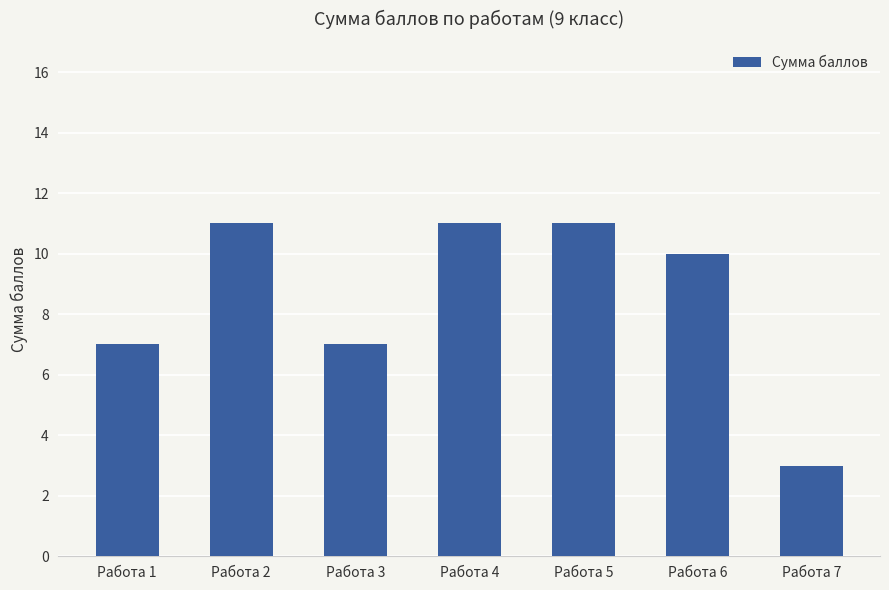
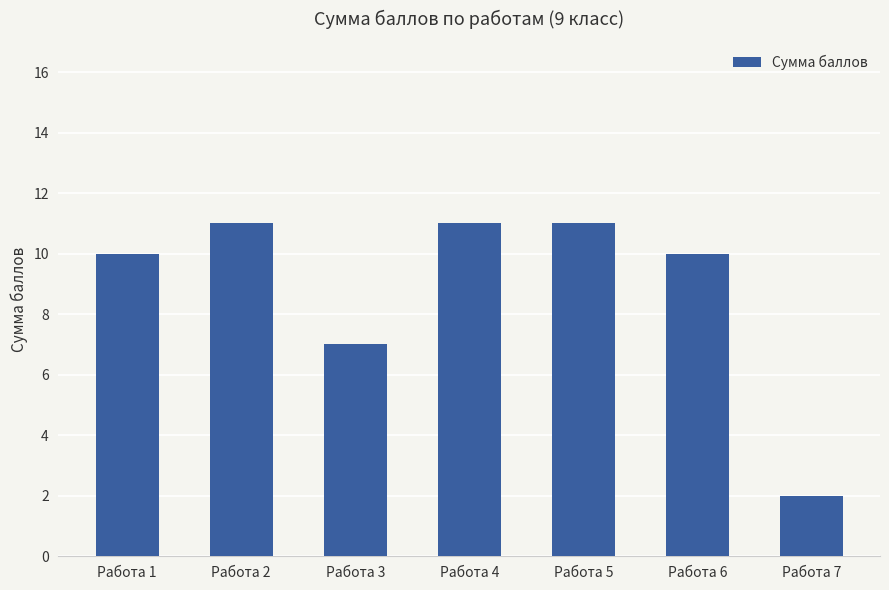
  {
-   "Работа 1": 7,
+   "Работа 1": 10,
    "Работа 2": 11,
    "Работа 3": 7,
    "Работа 4": 11,
    "Работа 5": 11,
    "Работа 6": 10,
-   "Работа 7": 3
+   "Работа 7": 2
  }
